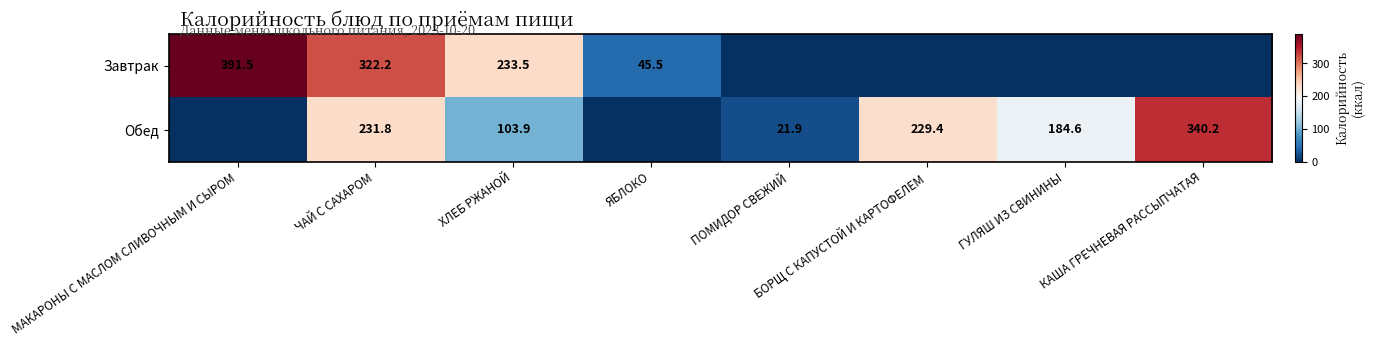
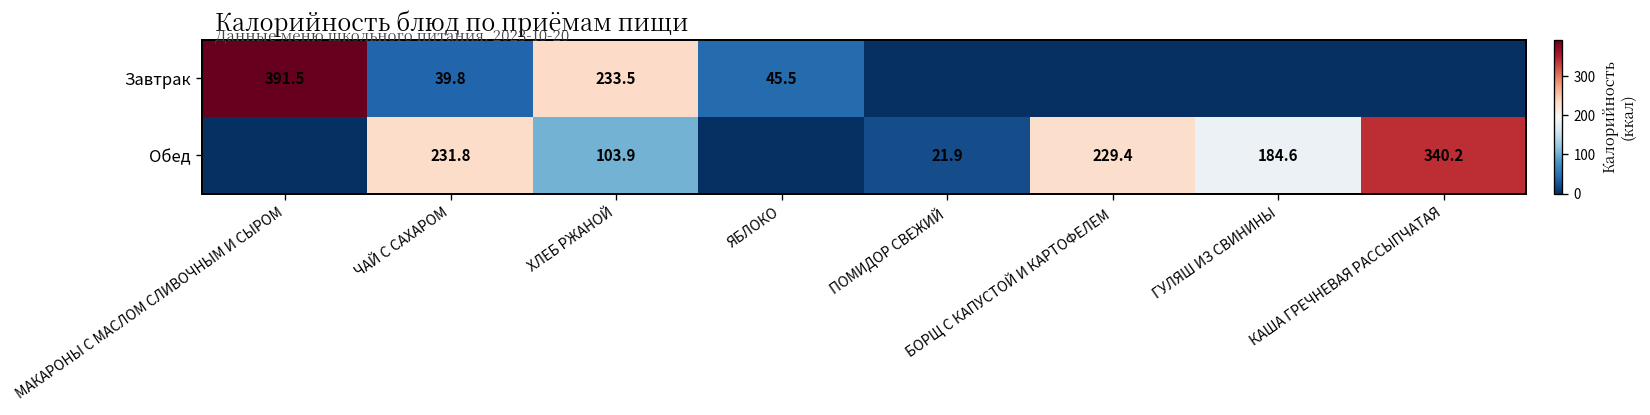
  {
    "Завтрак": {
      "МАКАРОНЫ С МАСЛОМ СЛИВОЧНЫМ И СЫРОМ": 391.5,
-     "ЧАЙ С САХАРОМ": 322.2,
+     "ЧАЙ С САХАРОМ": 39.8,
      "ХЛЕБ РЖАНОЙ": 233.5,
      "ЯБЛОКО": 45.5
    },
    "Обед": {
      "ЧАЙ С САХАРОМ": 231.8,
      "ХЛЕБ РЖАНОЙ": 103.9,
      "ПОМИДОР СВЕЖИЙ": 21.9,
      "БОРЩ С КАПУСТОЙ И КАРТОФЕЛЕМ": 229.4,
      "ГУЛЯШ ИЗ СВИНИНЫ": 184.6,
      "КАША ГРЕЧНЕВАЯ РАССЫПЧАТАЯ": 340.2
    }
  }
